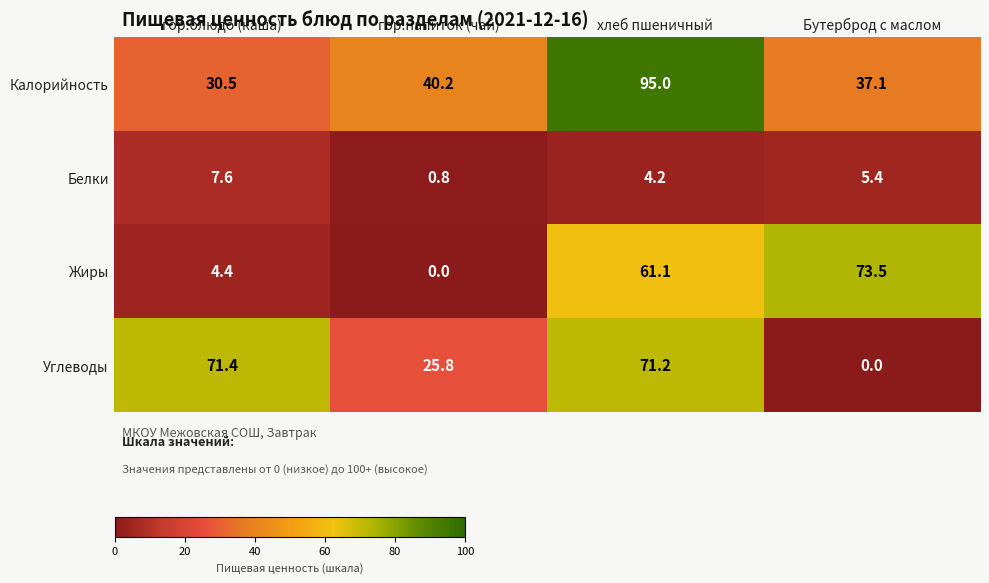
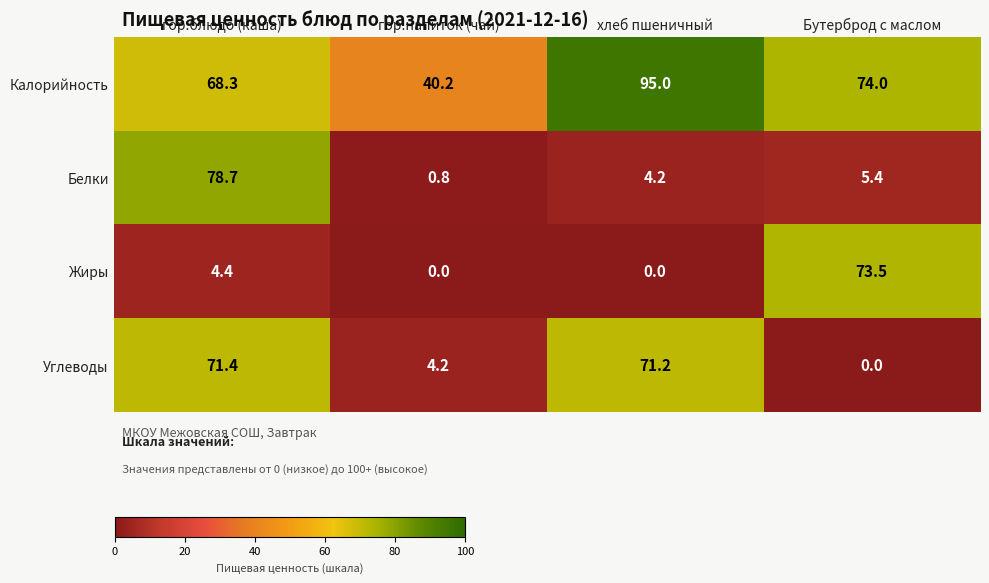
  {
    "Калорийность": {
-     "гор.блюдо (каша)": 30.5,
+     "гор.блюдо (каша)": 68.3,
      "гор.напиток (чай)": 40.2,
      "хлеб пшеничный": 95.0,
-     "Бутерброд с маслом": 37.1
+     "Бутерброд с маслом": 74.0
    },
    "Белки": {
-     "гор.блюдо (каша)": 7.6,
+     "гор.блюдо (каша)": 78.7,
      "гор.напиток (чай)": 0.8,
      "хлеб пшеничный": 4.2,
      "Бутерброд с маслом": 5.4
    },
    "Жиры": {
      "гор.блюдо (каша)": 4.4,
      "гор.напиток (чай)": 0.0,
-     "хлеб пшеничный": 61.1,
+     "хлеб пшеничный": 0.0,
      "Бутерброд с маслом": 73.5
    },
    "Углеводы": {
      "гор.блюдо (каша)": 71.4,
-     "гор.напиток (чай)": 25.8,
+     "гор.напиток (чай)": 4.2,
      "хлеб пшеничный": 71.2,
      "Бутерброд с маслом": 0.0
    }
  }
